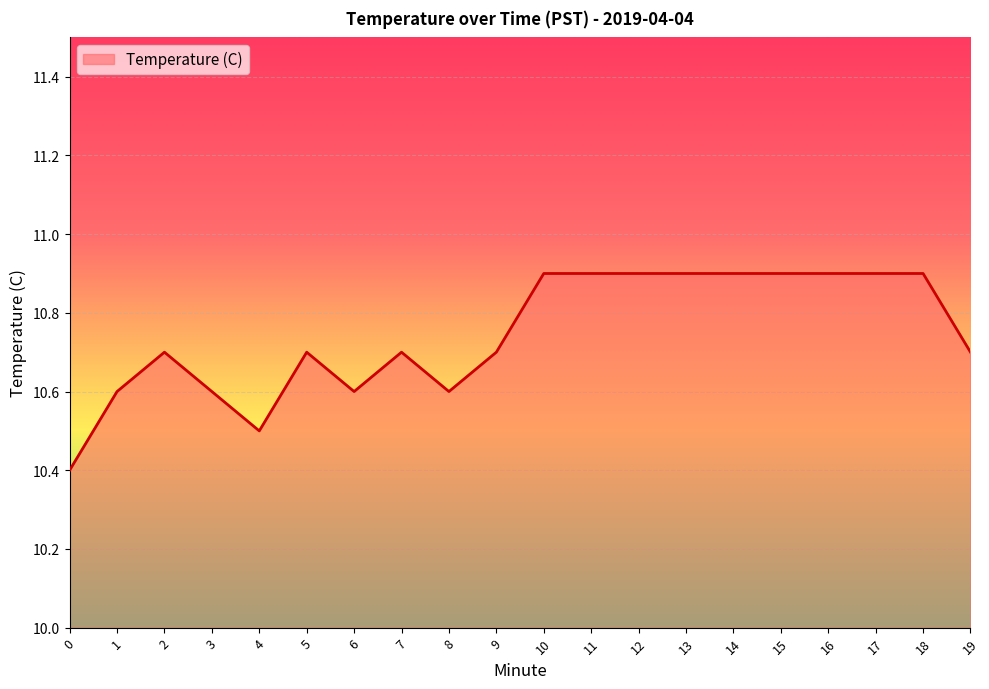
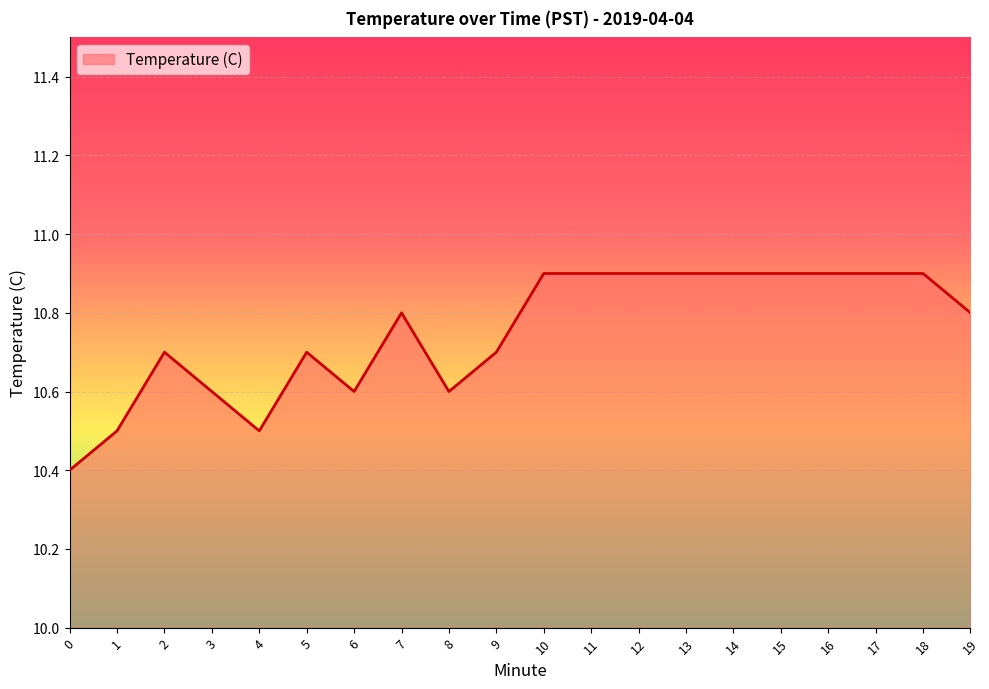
  {
    "0": 10.4,
-   "1": 10.6,
+   "1": 10.5,
    "2": 10.7,
    "3": 10.6,
    "4": 10.5,
    "5": 10.7,
    "6": 10.6,
-   "7": 10.7,
+   "7": 10.8,
    "8": 10.6,
    "9": 10.7,
    "10": 10.9,
    "11": 10.9,
    "12": 10.9,
    "13": 10.9,
    "14": 10.9,
    "15": 10.9,
    "16": 10.9,
    "17": 10.9,
    "18": 10.9,
-   "19": 10.7
+   "19": 10.8
  }
